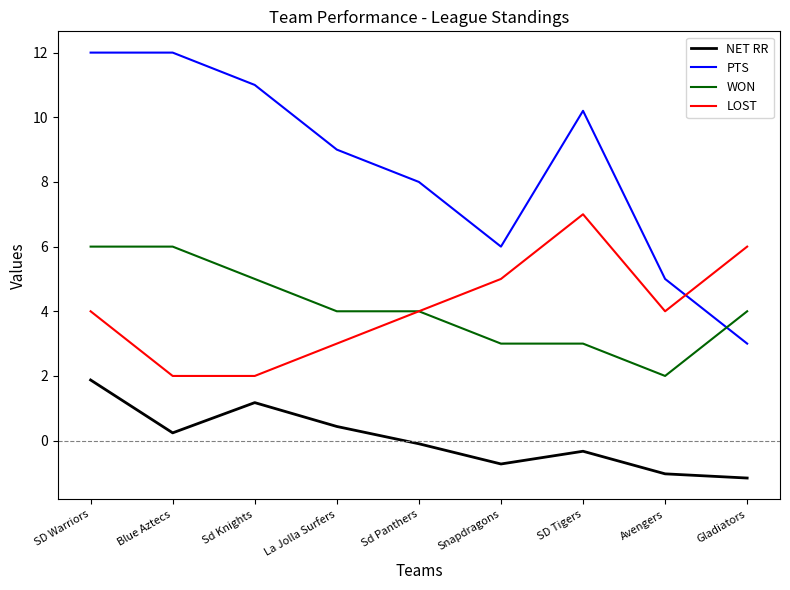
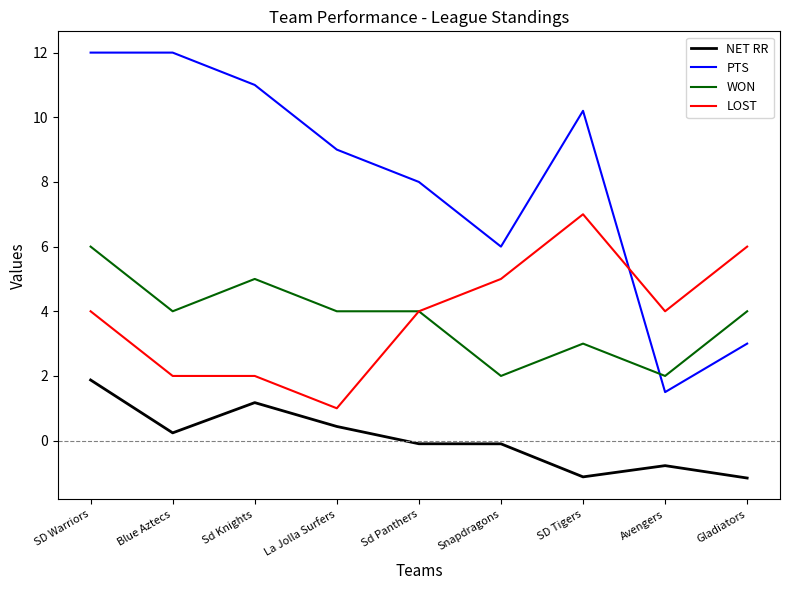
  {
    "NET RR": {
      "SD Warriors": 1.9,
      "Blue Aztecs": 0.2,
      "Sd Knights": 1.2,
      "La Jolla Surfers": 0.4,
      "Sd Panthers": -0.1,
-     "Snapdragons": -0.7,
-     "SD Tigers": -0.3,
-     "Avengers": -1.0,
+     "Snapdragons": -0.1,
+     "SD Tigers": -1.1,
+     "Avengers": -0.8,
      "Gladiators": -1.2
    },
    "PTS": {
      "SD Warriors": 12.0,
      "Blue Aztecs": 12.0,
      "Sd Knights": 11.0,
      "La Jolla Surfers": 9.0,
      "Sd Panthers": 8.0,
      "Snapdragons": 6.0,
      "SD Tigers": 10.2,
-     "Avengers": 5.0,
+     "Avengers": 1.5,
      "Gladiators": 3.0
    },
    "WON": {
      "SD Warriors": 6,
-     "Blue Aztecs": 6,
+     "Blue Aztecs": 4,
      "Sd Knights": 5,
      "La Jolla Surfers": 4,
-     "Snapdragons": 3,
+     "Snapdragons": 2,
      "SD Tigers": 3,
      "Avengers": 2,
      "Gladiators": 4
    },
    "LOST": {
      "SD Warriors": 4,
      "Blue Aztecs": 2,
      "Sd Knights": 2,
-     "La Jolla Surfers": 3,
+     "La Jolla Surfers": 1,
      "Snapdragons": 5,
      "SD Tigers": 7,
      "Avengers": 4,
      "Gladiators": 6
    }
  }
